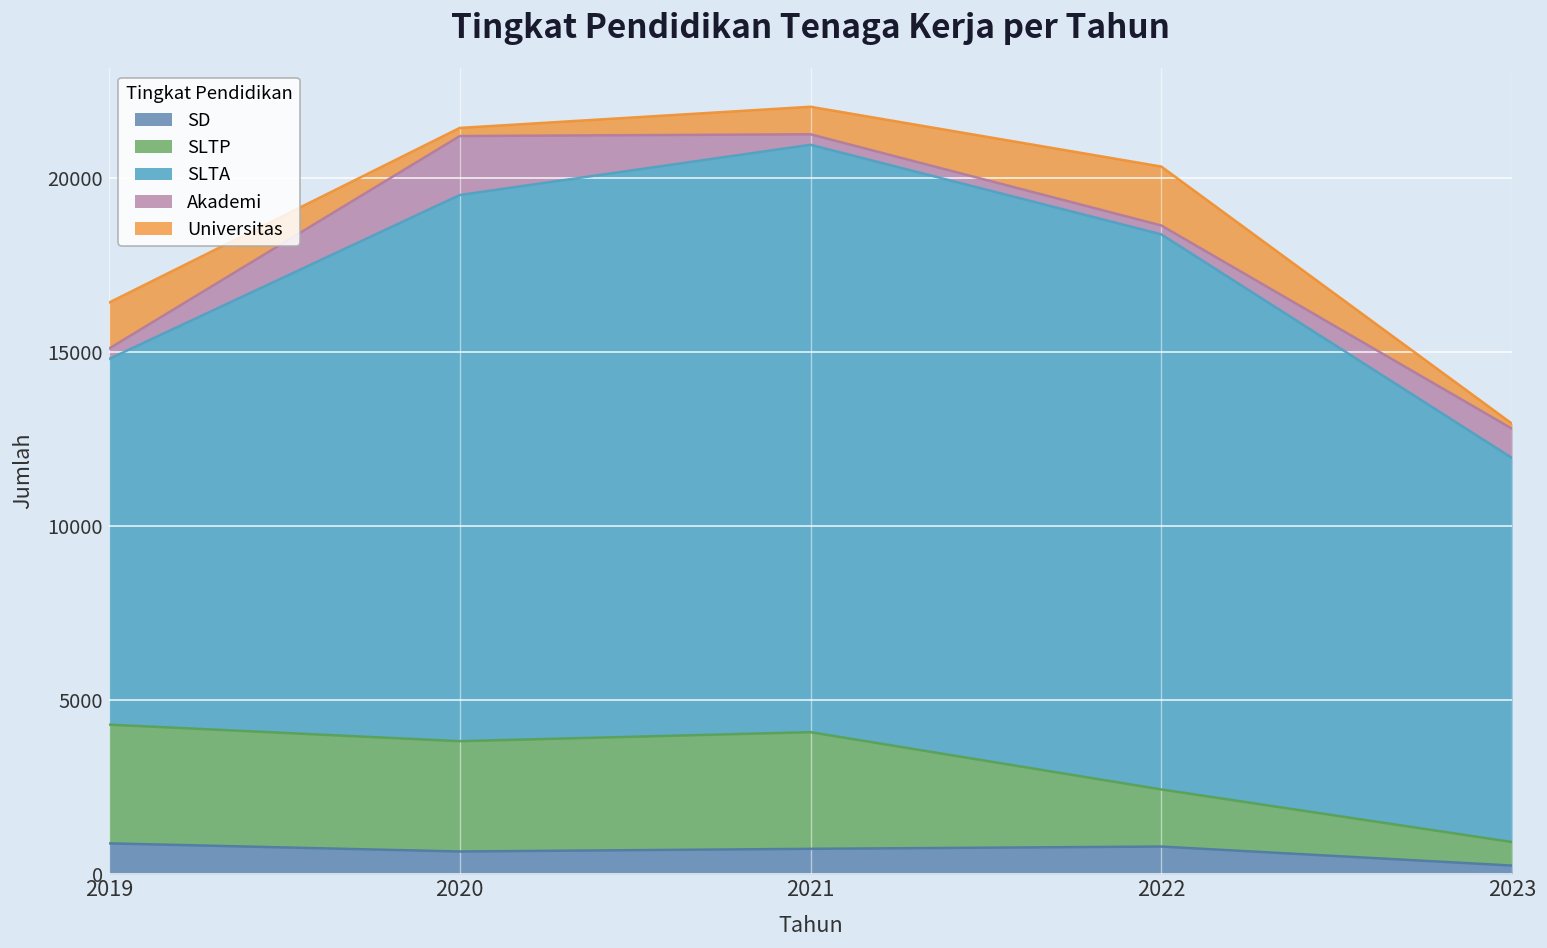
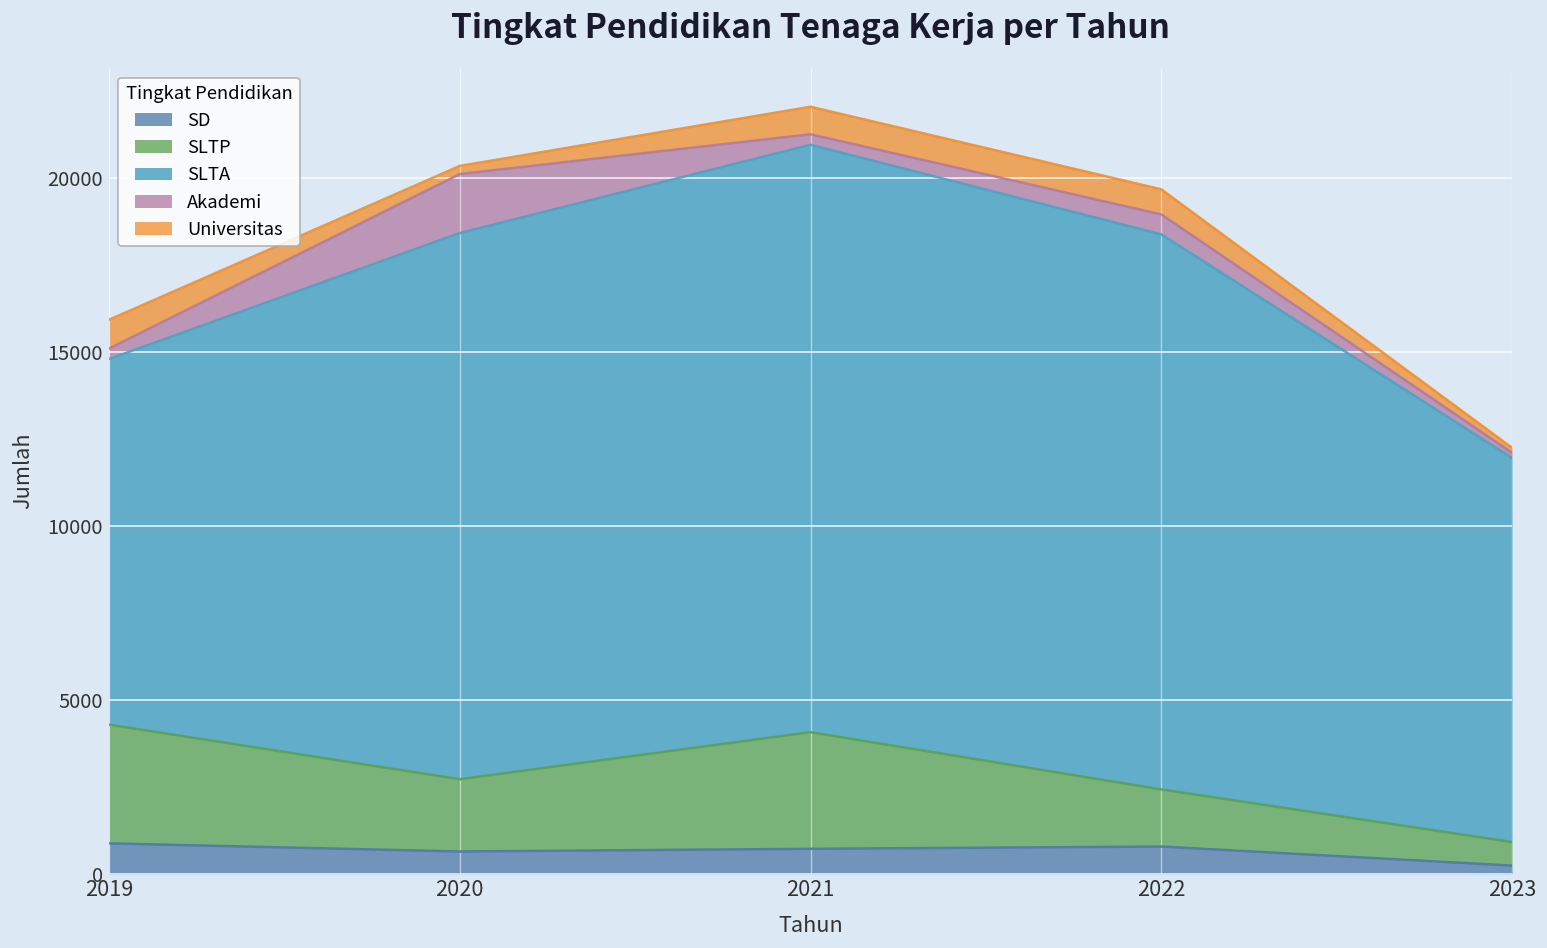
  {
    "SLTP": {
      "2019": 3400,
-     "2020": 3200,
+     "2020": 2100,
      "2021": 3400,
      "2022": 1600,
      "2023": 700
    },
    "Akademi": {
      "2019": 300,
      "2020": 1700,
      "2021": 300,
-     "2022": 300,
-     "2023": 800
+     "2022": 600,
+     "2023": 100
    },
    "Universitas": {
-     "2019": 1300,
+     "2019": 800,
      "2020": 200,
      "2021": 800,
-     "2022": 1700,
+     "2022": 700,
      "2023": 100
    }
  }
